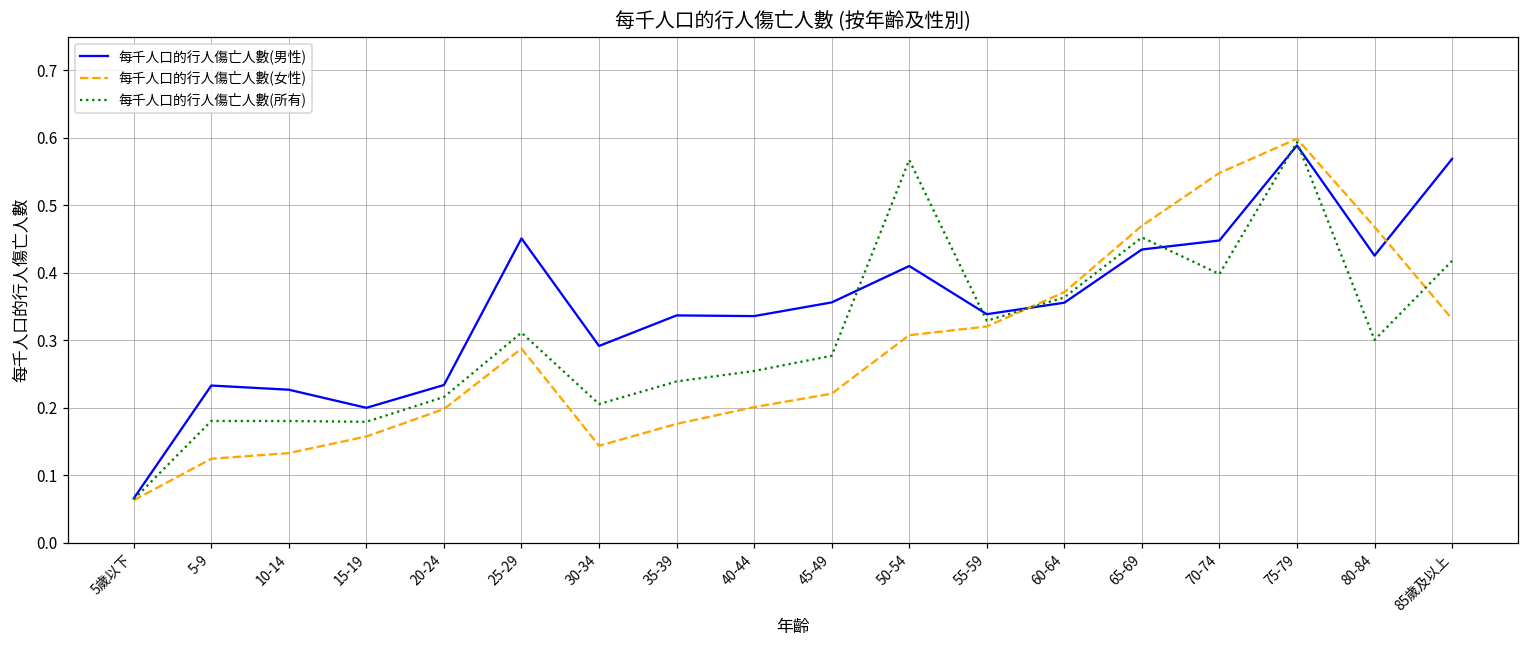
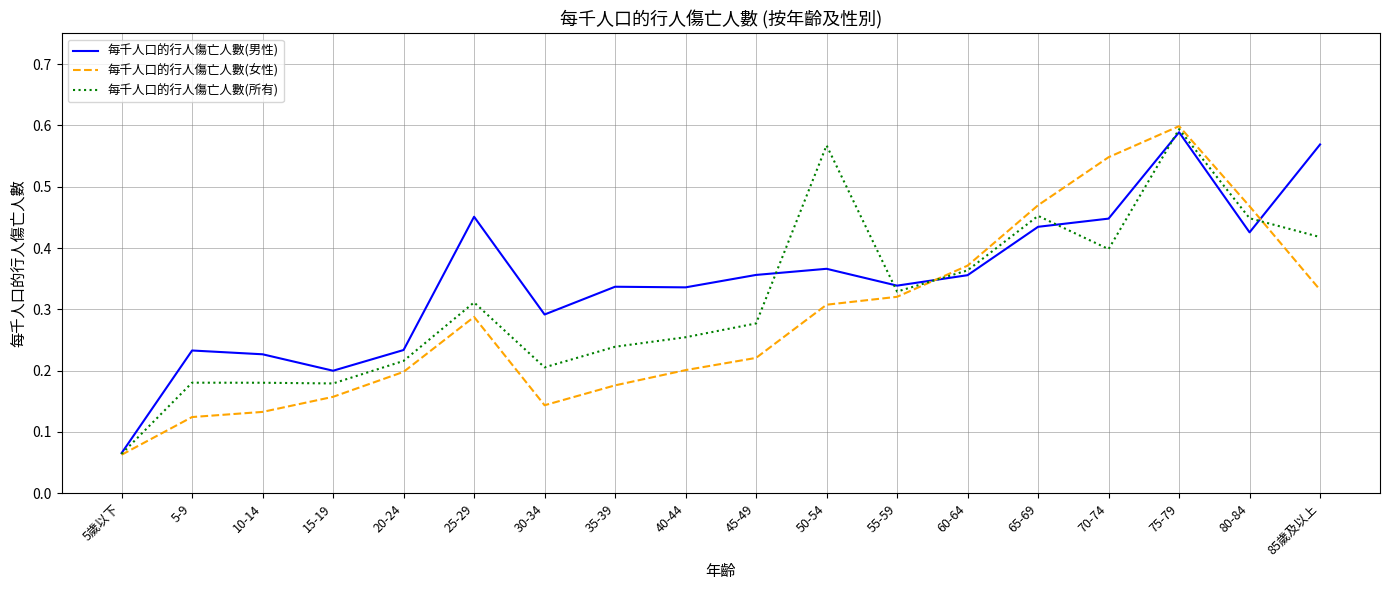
  {
    "每千人口的行人傷亡人數(男性)": {
      "5-9": 0.23,
      "10-14": 0.23,
      "15-19": 0.20,
      "20-24": 0.23,
      "25-29": 0.45,
      "30-34": 0.29,
      "35-39": 0.34,
      "40-44": 0.34,
      "45-49": 0.36,
-     "50-54": 0.41,
+     "50-54": 0.37,
      "55-59": 0.34,
      "60-64": 0.36,
      "65-69": 0.43,
      "70-74": 0.45,
      "75-79": 0.59,
      "80-84": 0.43,
      "85歲及以上": 0.57
    },
    "每千人口的行人傷亡人數(女性)": {
      "5-9": 0.12,
      "10-14": 0.13,
      "15-19": 0.16,
      "20-24": 0.20,
      "25-29": 0.29,
      "30-34": 0.14,
      "35-39": 0.18,
      "40-44": 0.20,
      "45-49": 0.22,
      "50-54": 0.31,
      "55-59": 0.32,
      "60-64": 0.37,
      "65-69": 0.47,
      "70-74": 0.55,
      "75-79": 0.60,
      "80-84": 0.47,
      "85歲及以上": 0.33
    },
    "每千人口的行人傷亡人數(所有)": {
      "5-9": 0.18,
      "10-14": 0.18,
      "15-19": 0.18,
      "20-24": 0.22,
      "25-29": 0.31,
      "30-34": 0.21,
      "35-39": 0.24,
      "40-44": 0.25,
      "45-49": 0.28,
      "50-54": 0.57,
      "55-59": 0.33,
      "60-64": 0.36,
      "65-69": 0.45,
      "70-74": 0.40,
      "75-79": 0.59,
-     "80-84": 0.30,
+     "80-84": 0.45,
      "85歲及以上": 0.42
    }
  }
